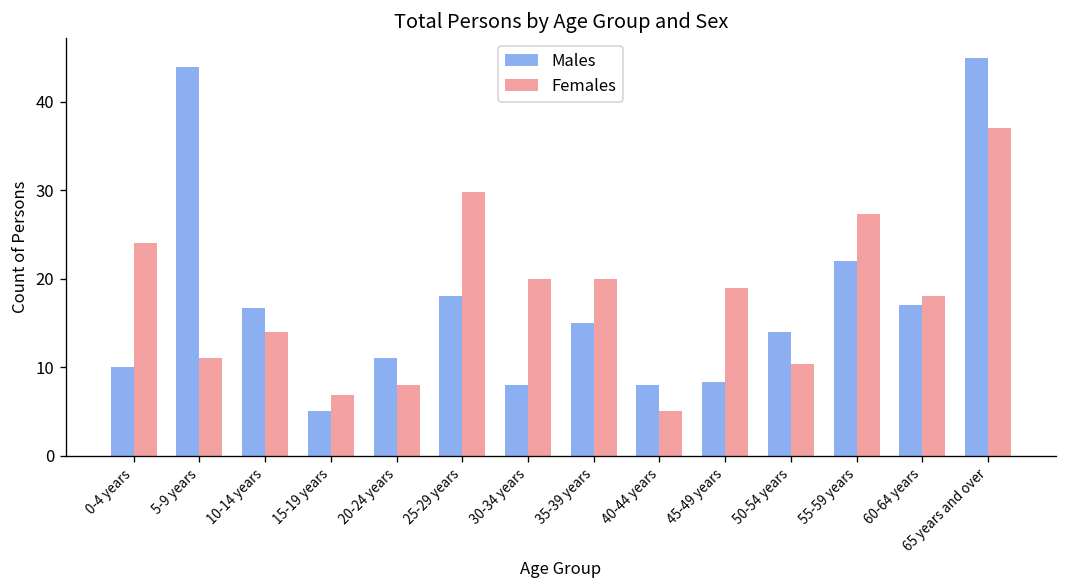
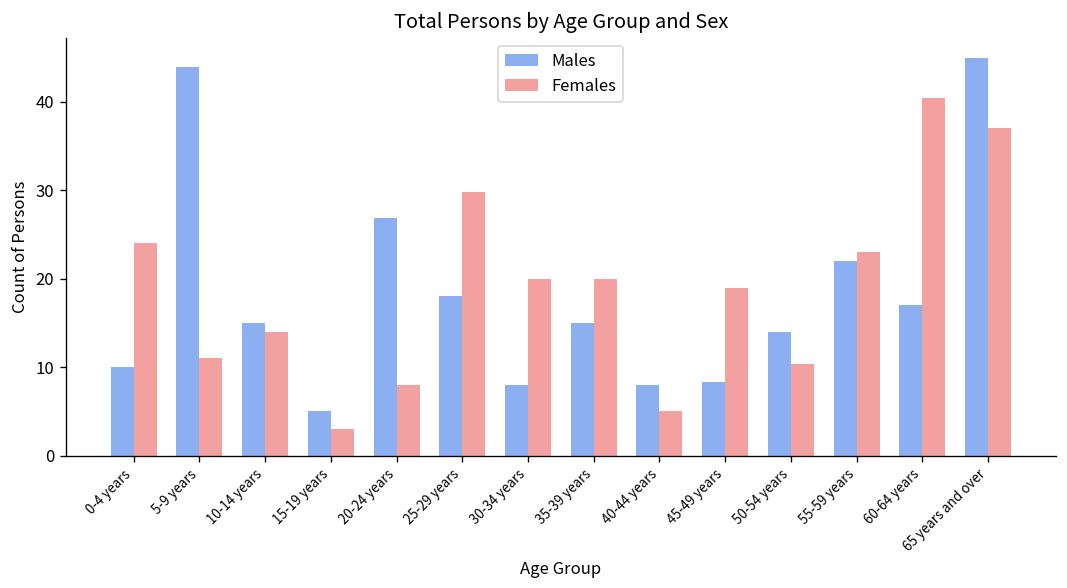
  {
    "Males": {
      "0-4 years": 10,
      "5-9 years": 44,
-     "10-14 years": 17,
+     "10-14 years": 15,
      "15-19 years": 5,
-     "20-24 years": 11,
+     "20-24 years": 27,
      "25-29 years": 18,
      "30-34 years": 8,
      "35-39 years": 15,
      "40-44 years": 8,
      "45-49 years": 8,
      "50-54 years": 14,
      "55-59 years": 22,
      "60-64 years": 17,
      "65 years and over": 45
    },
    "Females": {
      "0-4 years": 24,
      "5-9 years": 11,
      "10-14 years": 14,
-     "15-19 years": 7,
+     "15-19 years": 3,
      "20-24 years": 8,
      "25-29 years": 30,
      "30-34 years": 20,
      "35-39 years": 20,
      "40-44 years": 5,
      "45-49 years": 19,
      "50-54 years": 10,
-     "55-59 years": 27,
-     "60-64 years": 18,
+     "55-59 years": 23,
+     "60-64 years": 40,
      "65 years and over": 37
    }
  }
